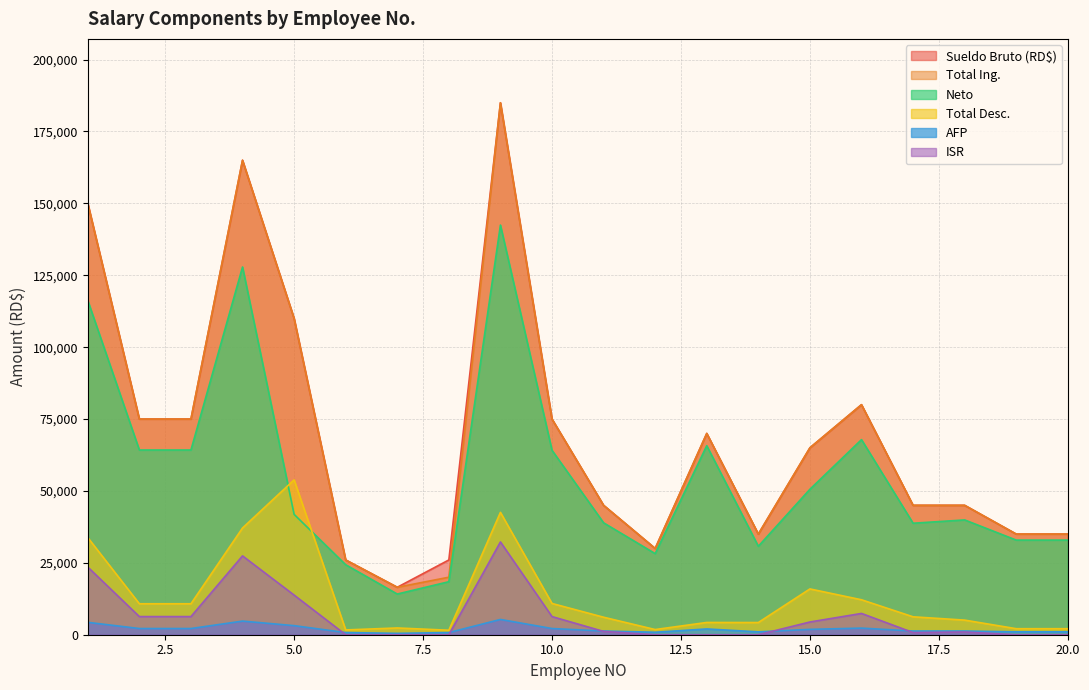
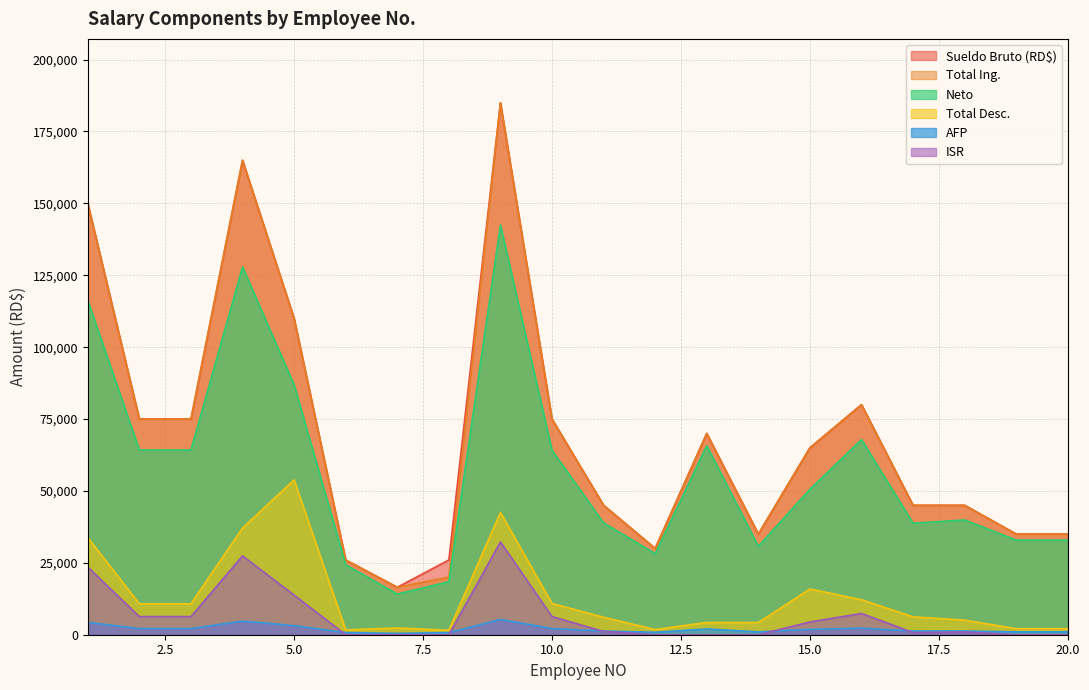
  {
    "Neto": {
-     "5.0": "42,000",
+     "5.0": "87,000",
      "10.0": "64,000",
      "15.0": "51,000",
      "20.0": "33,000"
    },
    "Total Desc.": {
      "5.0": "54,000",
      "10.0": "11,000",
      "15.0": "16,000",
      "20.0": "2,000"
    },
    "AFP": {
      "5.0": "3,000",
      "10.0": "2,000",
      "15.0": "2,000",
      "20.0": "1,000"
    },
    "ISR": {
      "5.0": "14,000",
      "10.0": "6,000",
      "15.0": "4,000",
      "20.0": "0"
    }
  }
